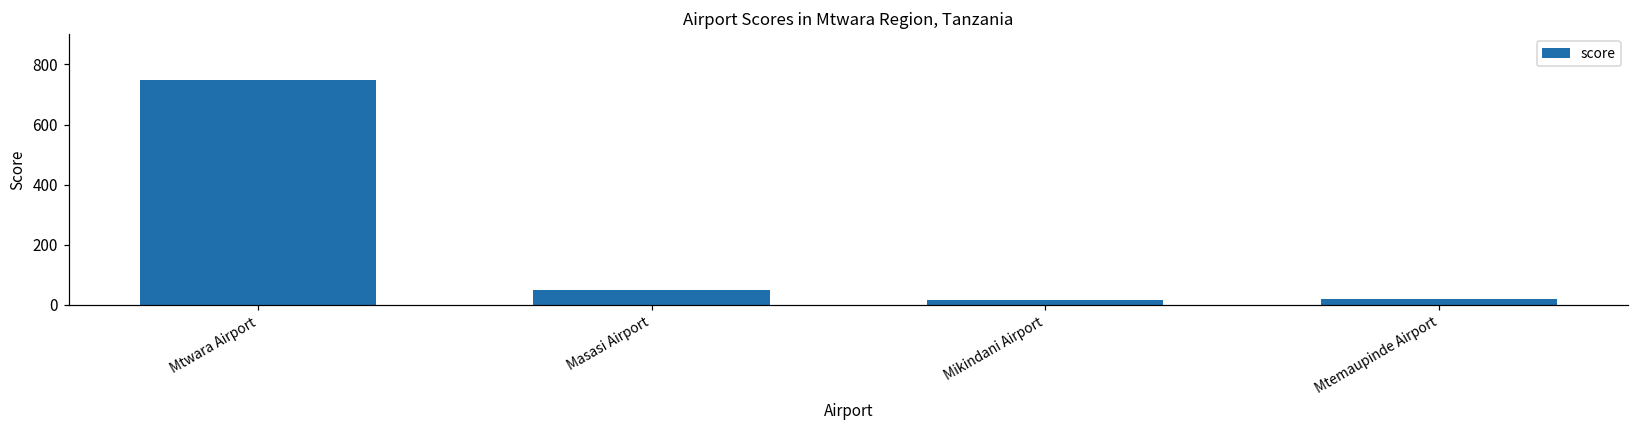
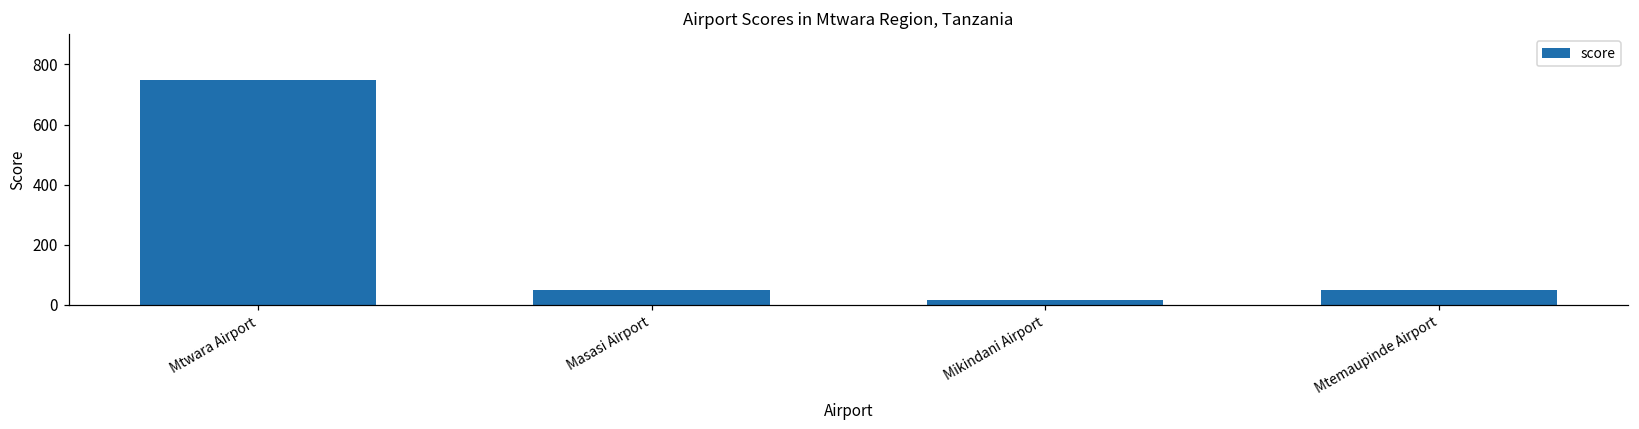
  {
    "Mtwara Airport": 750,
    "Masasi Airport": 50,
    "Mikindani Airport": 20,
-   "Mtemaupinde Airport": 20
+   "Mtemaupinde Airport": 50
  }
